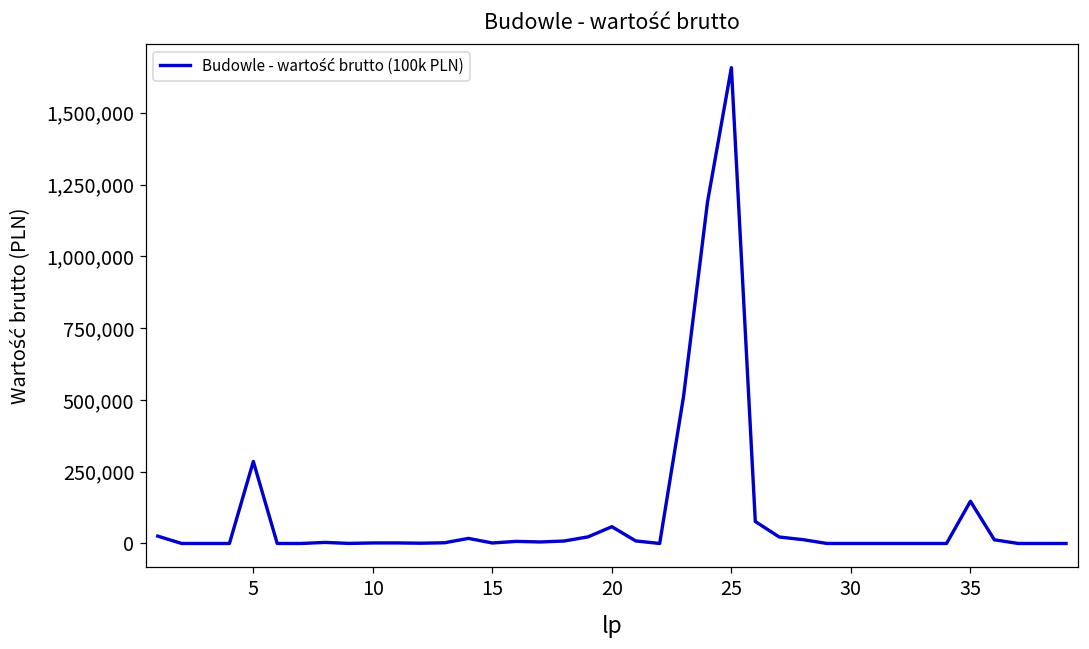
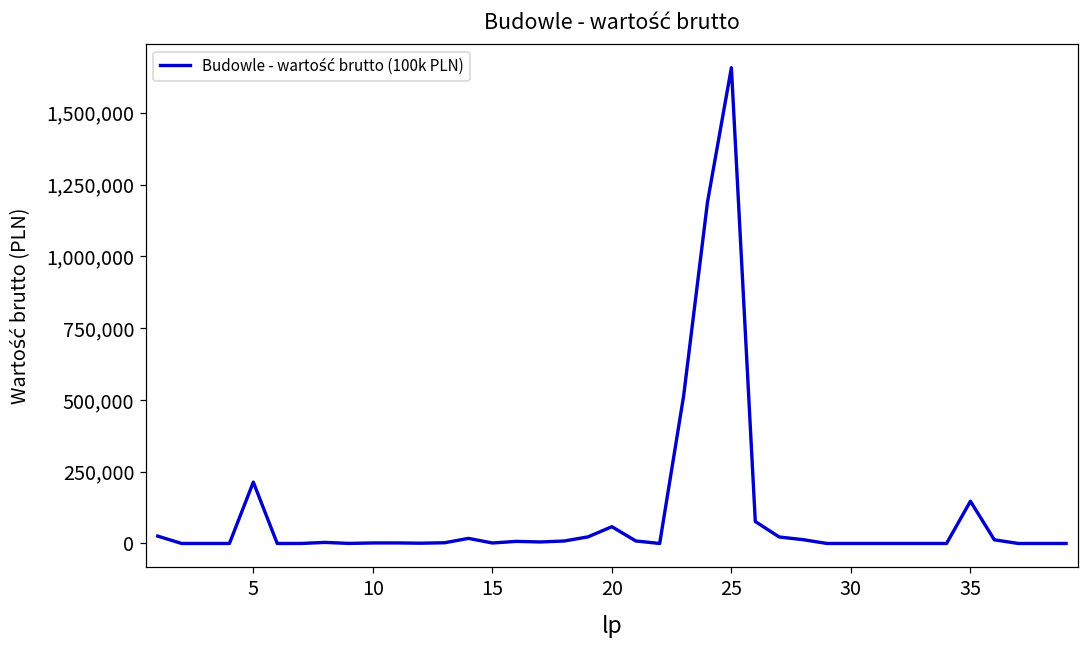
  {
-   "5": "290,000",
+   "5": "210,000",
    "10": "0",
    "15": "0",
    "20": "60,000",
    "25": "1,660,000",
    "30": "0",
    "35": "150,000"
  }
